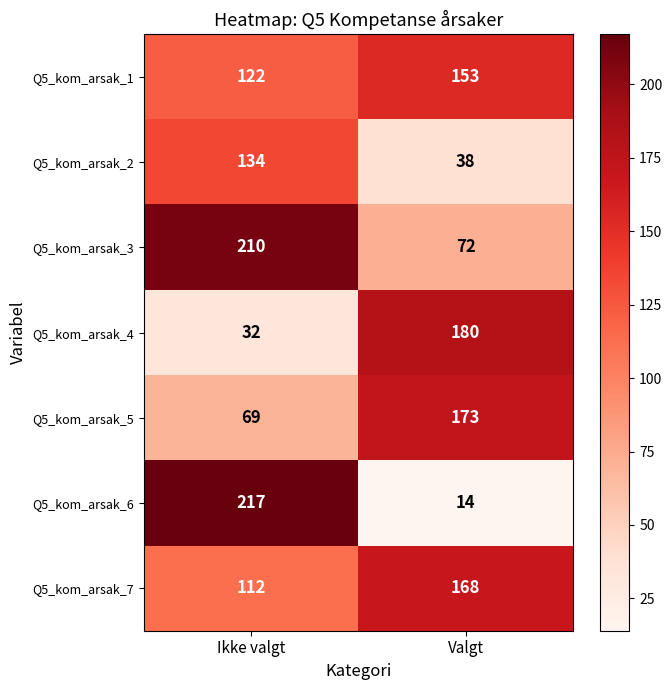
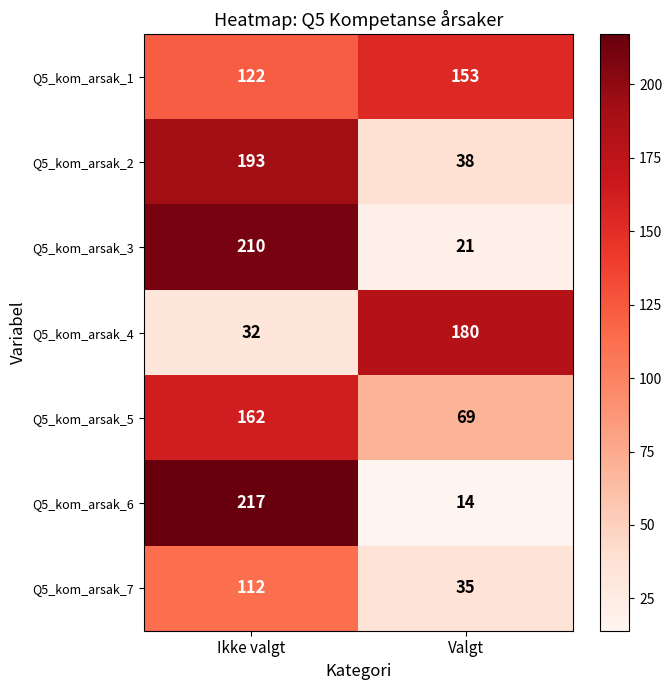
  {
    "Q5_kom_arsak_1": {
      "Ikke valgt": 122,
      "Valgt": 153
    },
    "Q5_kom_arsak_2": {
-     "Ikke valgt": 134,
+     "Ikke valgt": 193,
      "Valgt": 38
    },
    "Q5_kom_arsak_3": {
      "Ikke valgt": 210,
-     "Valgt": 72
+     "Valgt": 21
    },
    "Q5_kom_arsak_4": {
      "Ikke valgt": 32,
      "Valgt": 180
    },
    "Q5_kom_arsak_5": {
-     "Ikke valgt": 69,
-     "Valgt": 173
+     "Ikke valgt": 162,
+     "Valgt": 69
    },
    "Q5_kom_arsak_6": {
      "Ikke valgt": 217,
      "Valgt": 14
    },
    "Q5_kom_arsak_7": {
      "Ikke valgt": 112,
-     "Valgt": 168
+     "Valgt": 35
    }
  }
